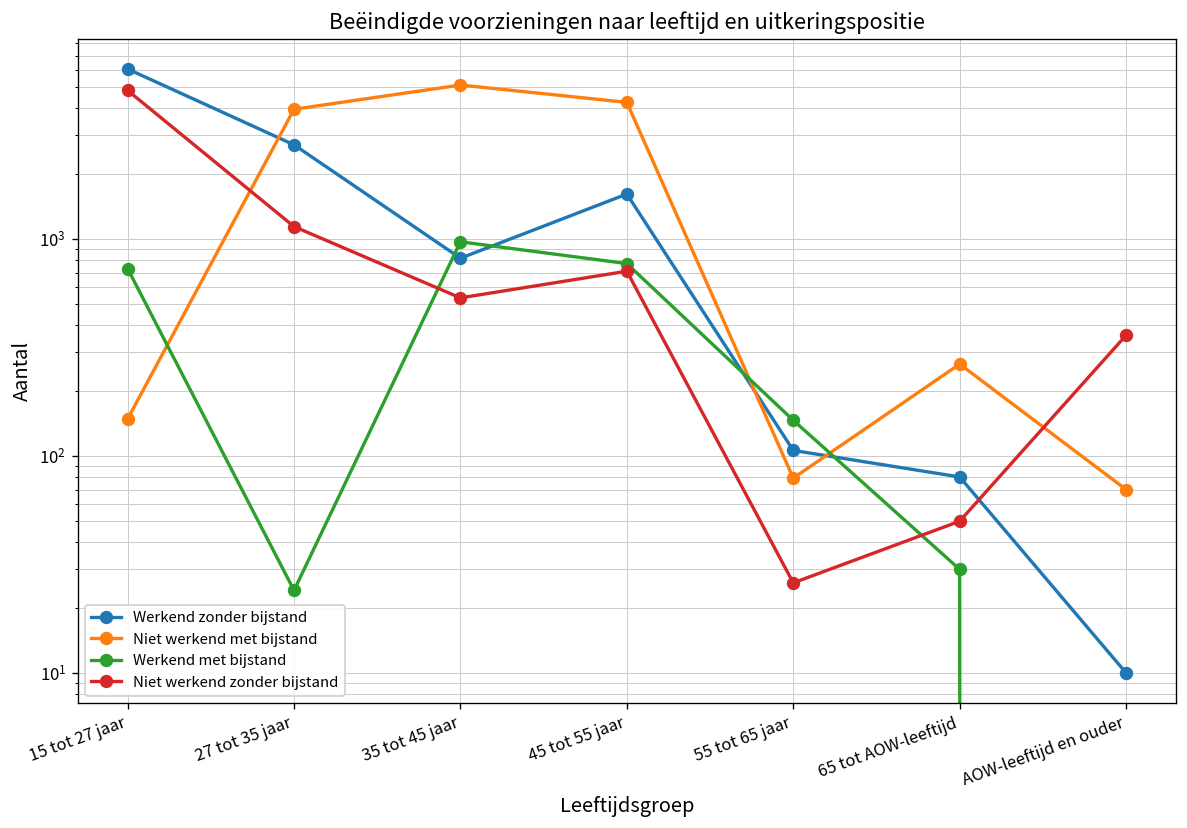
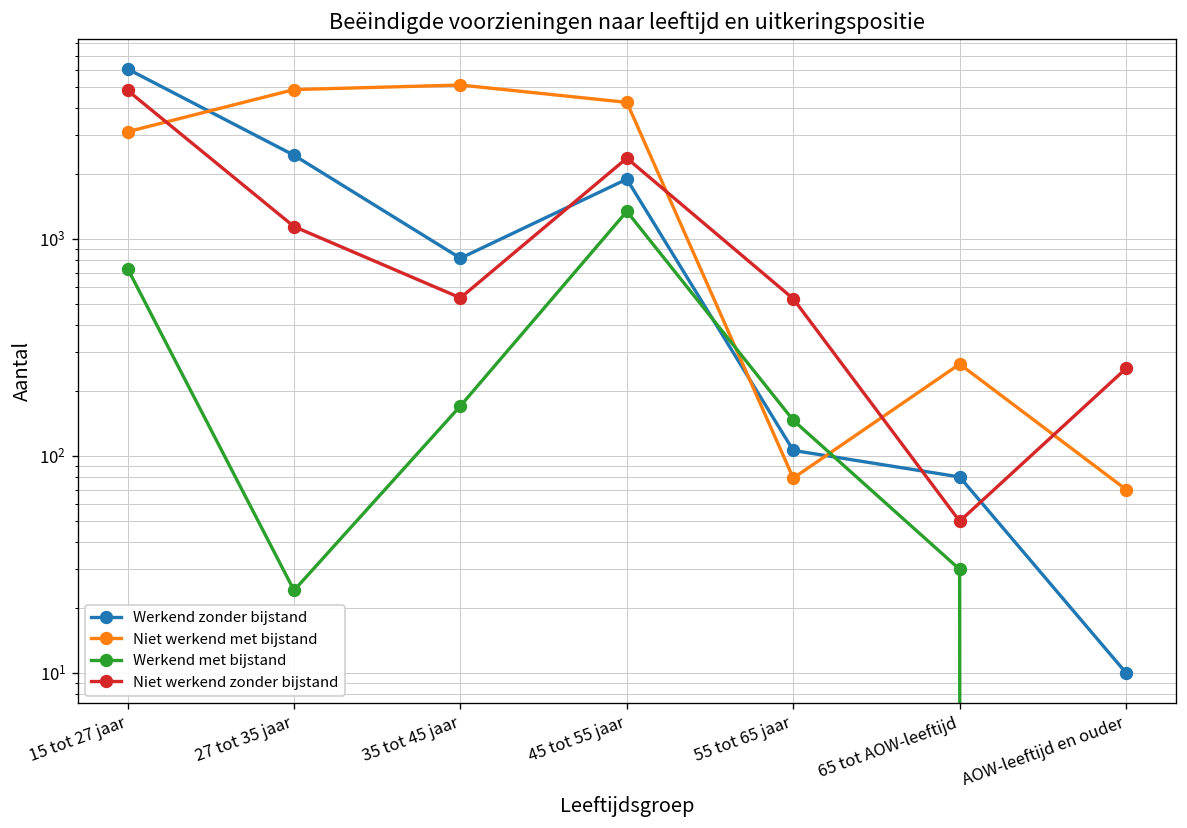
  {
    "Werkend zonder bijstand": {
      "15 tot 27 jaar": 6100,
-     "27 tot 35 jaar": 2700,
+     "27 tot 35 jaar": 2400,
      "35 tot 45 jaar": 800,
-     "45 tot 55 jaar": 1600,
+     "45 tot 55 jaar": 1900,
      "55 tot 65 jaar": 110,
      "65 tot AOW-leeftijd": 80,
      "AOW-leeftijd en ouder": 10
    },
    "Niet werkend met bijstand": {
-     "15 tot 27 jaar": 150,
-     "27 tot 35 jaar": 4000,
+     "15 tot 27 jaar": 3100,
+     "27 tot 35 jaar": 4900,
      "35 tot 45 jaar": 5100,
      "45 tot 55 jaar": 4300,
      "55 tot 65 jaar": 80,
      "65 tot AOW-leeftijd": 270,
      "AOW-leeftijd en ouder": 70
    },
    "Werkend met bijstand": {
      "15 tot 27 jaar": 730,
      "27 tot 35 jaar": 24,
-     "35 tot 45 jaar": 1000,
-     "45 tot 55 jaar": 770,
+     "35 tot 45 jaar": 170,
+     "45 tot 55 jaar": 1300,
      "55 tot 65 jaar": 150,
      "65 tot AOW-leeftijd": 30
    },
    "Niet werkend zonder bijstand": {
      "15 tot 27 jaar": 4800,
      "27 tot 35 jaar": 1100,
      "35 tot 45 jaar": 540,
-     "45 tot 55 jaar": 710,
-     "55 tot 65 jaar": 26,
+     "45 tot 55 jaar": 2400,
+     "55 tot 65 jaar": 530,
      "65 tot AOW-leeftijd": 50,
-     "AOW-leeftijd en ouder": 360
+     "AOW-leeftijd en ouder": 250
    }
  }
